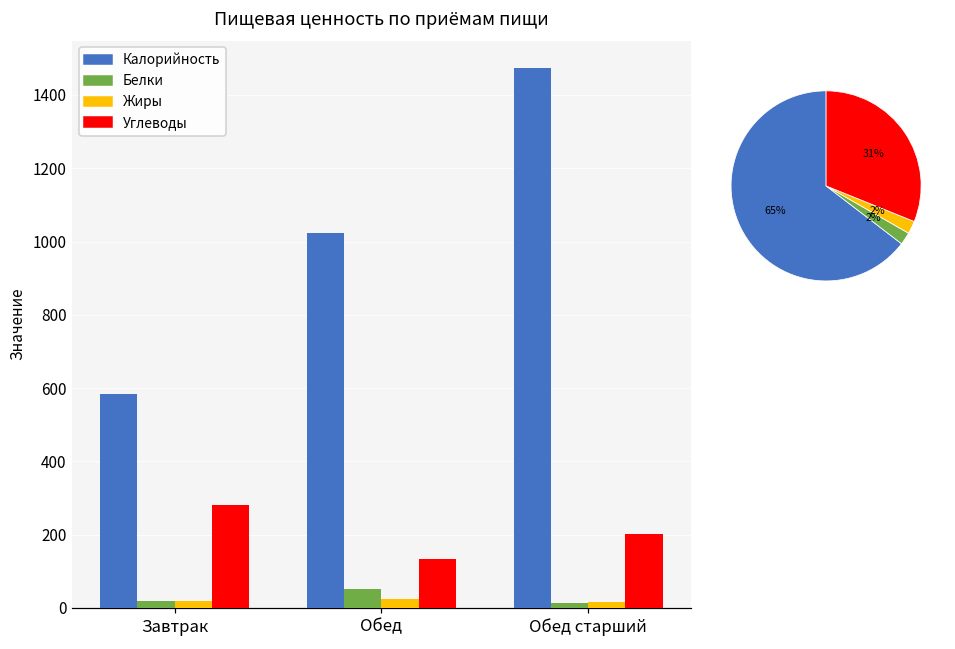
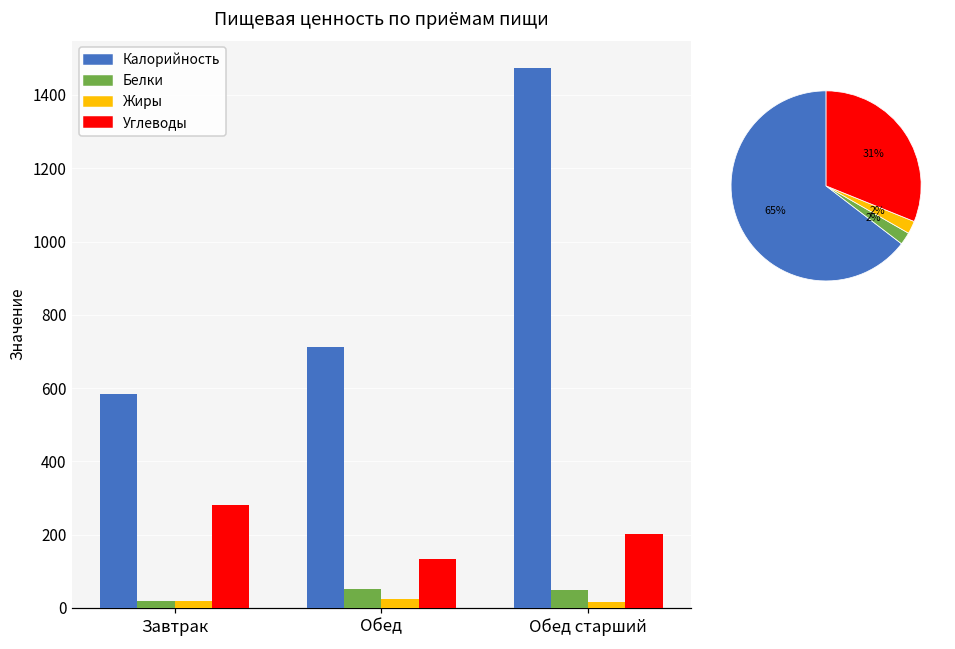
  {
    "Пищевая ценность по приёмам пищи": {
      "Калорийность": {
        "Завтрак": 590,
-       "Обед": 1020,
+       "Обед": 710,
        "Обед старший": 1470
      },
      "Белки": {
        "Завтрак": 20,
        "Обед": 50,
-       "Обед старший": 10
+       "Обед старший": 50
      },
      "Жиры": {
        "Завтрак": 20,
        "Обед": 20,
        "Обед старший": 20
      },
      "Углеводы": {
        "Завтрак": 280,
        "Обед": 130,
        "Обед старший": 200
      }
    }
  }
